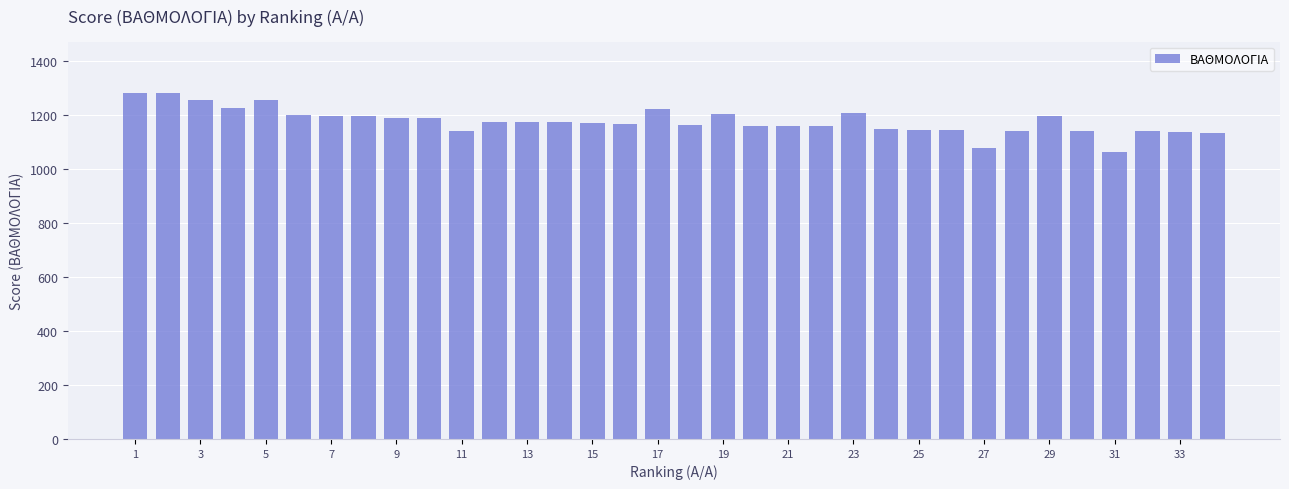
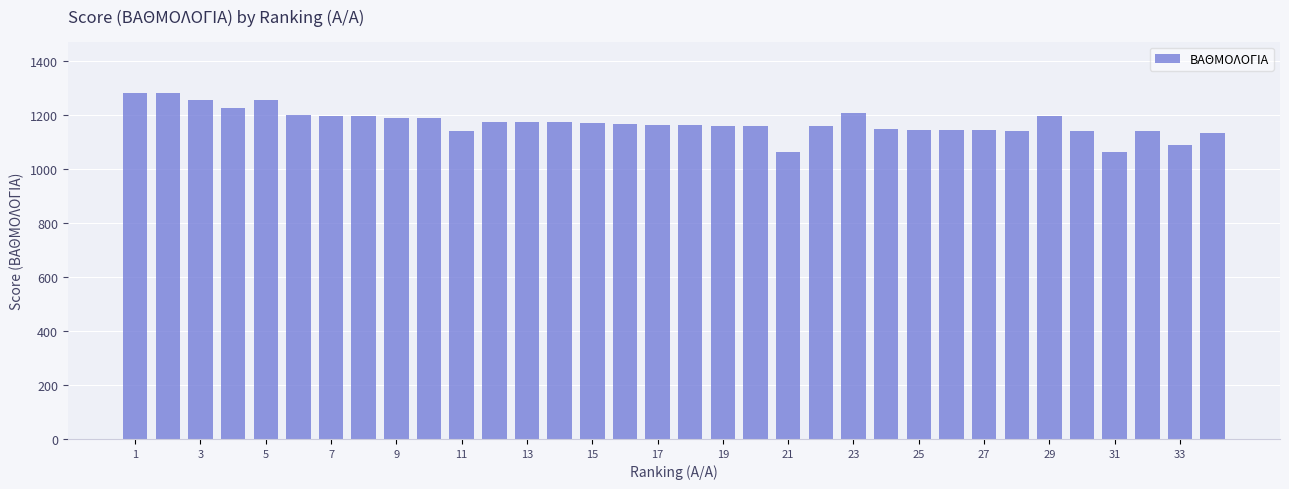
  {
    "1": 1280,
    "3": 1250,
    "5": 1250,
    "7": 1200,
    "9": 1190,
    "11": 1140,
    "13": 1170,
    "15": 1170,
-   "17": 1220,
-   "19": 1200,
-   "21": 1160,
+   "17": 1160,
+   "19": 1160,
+   "21": 1060,
    "23": 1200,
    "25": 1140,
-   "27": 1080,
+   "27": 1140,
    "29": 1190,
    "31": 1060,
-   "33": 1130
+   "33": 1090
  }
